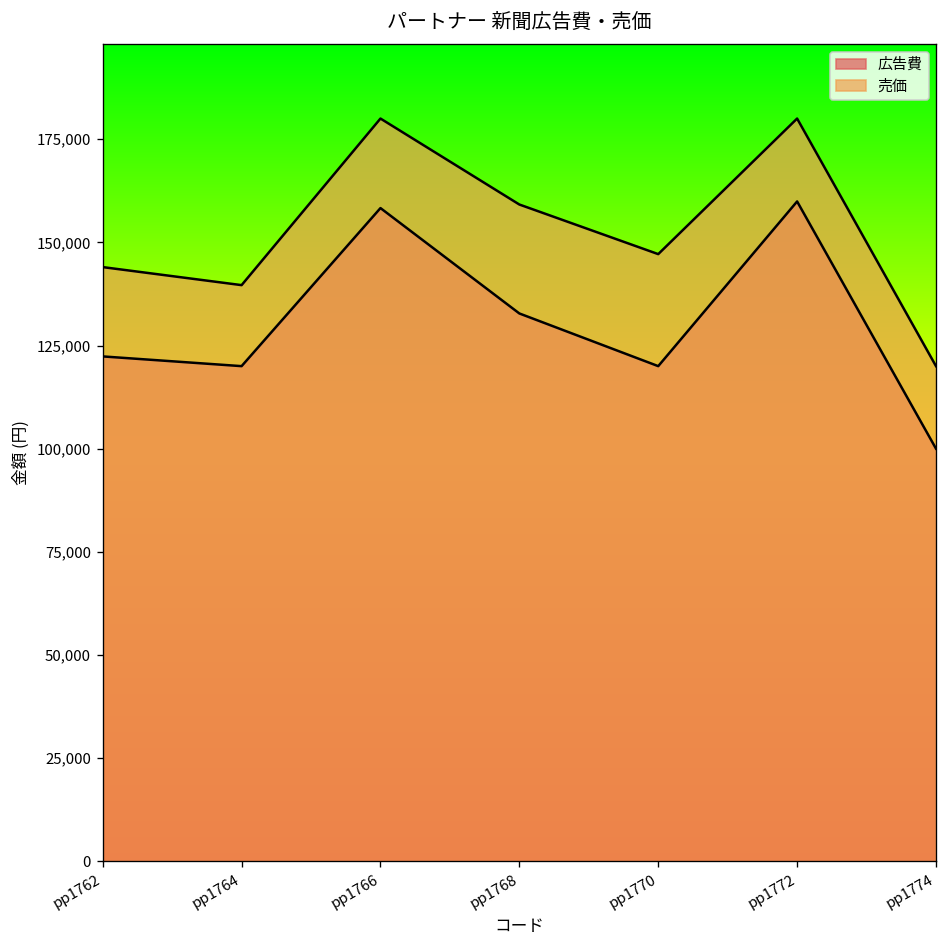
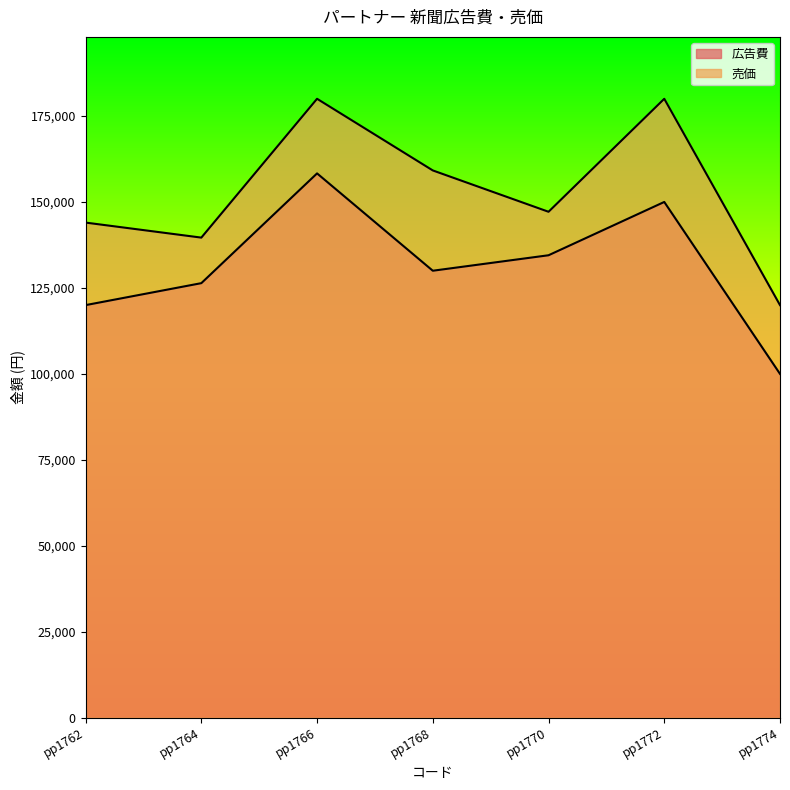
  {
    "広告費": {
-     "pp1762": "122,000",
-     "pp1764": "120,000",
+     "pp1762": "120,000",
+     "pp1764": "126,000",
      "pp1766": "158,000",
-     "pp1768": "133,000",
-     "pp1770": "120,000",
-     "pp1772": "160,000",
+     "pp1768": "130,000",
+     "pp1770": "134,000",
+     "pp1772": "150,000",
      "pp1774": "100,000"
    },
    "売価": {
      "pp1762": "144,000",
      "pp1764": "140,000",
      "pp1766": "180,000",
      "pp1768": "159,000",
      "pp1770": "147,000",
      "pp1772": "180,000",
      "pp1774": "120,000"
    }
  }
